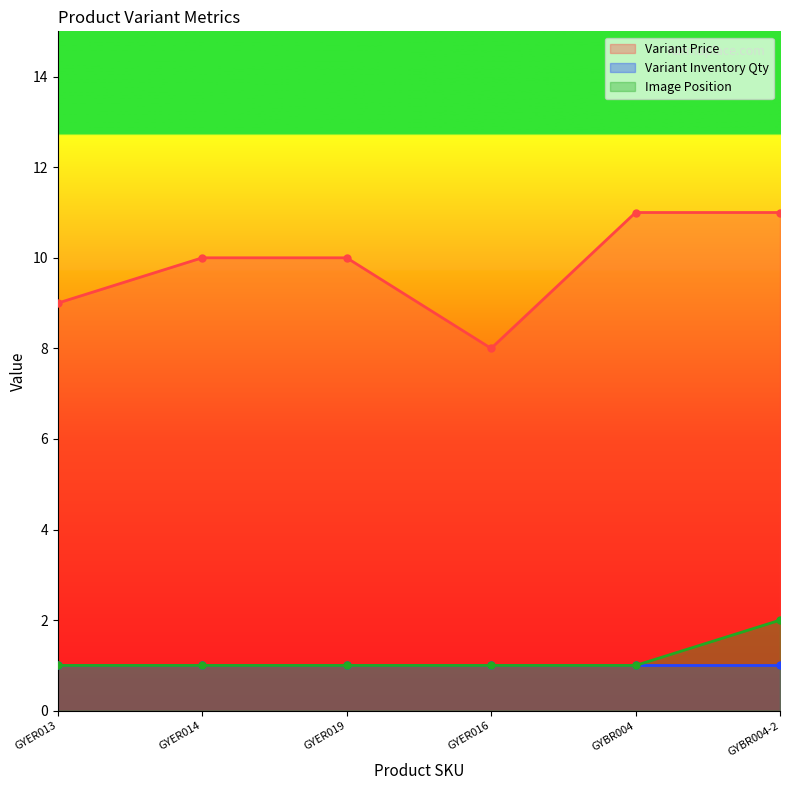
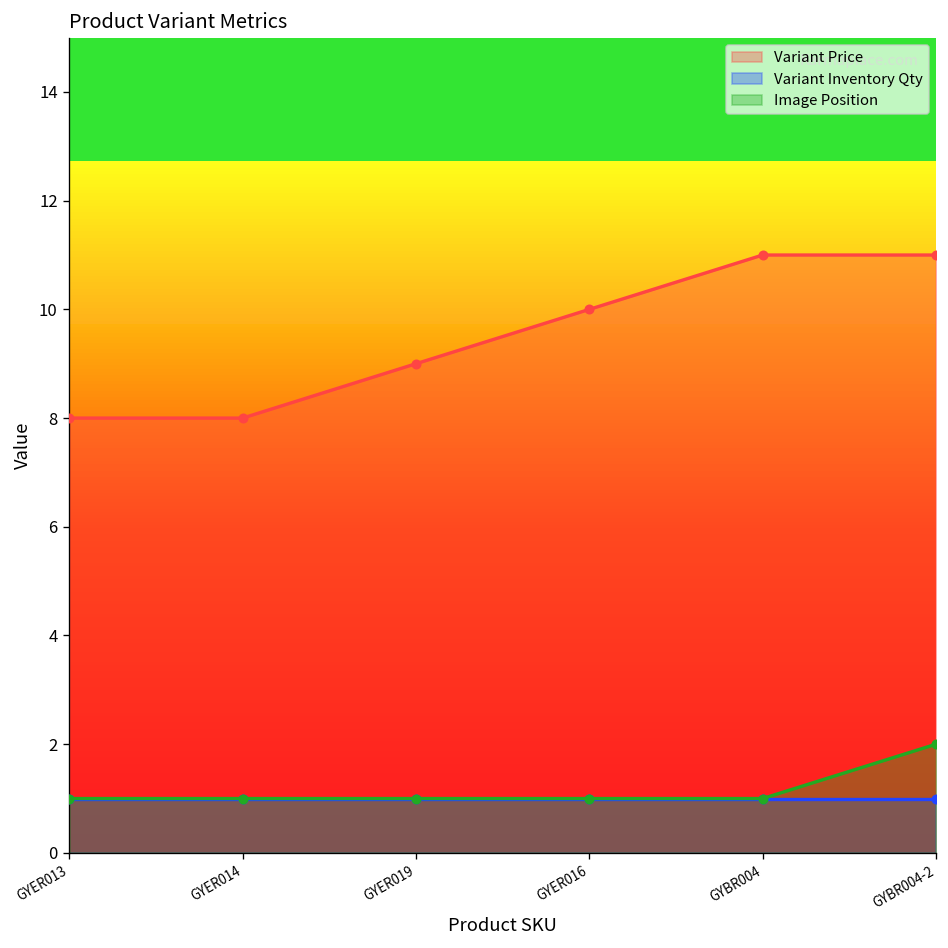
  {
    "Variant Price": {
-     "GYER013": 9,
-     "GYER014": 10,
-     "GYER019": 10,
-     "GYER016": 8,
+     "GYER013": 8,
+     "GYER014": 8,
+     "GYER019": 9,
+     "GYER016": 10,
      "GYBR004": 11,
      "GYBR004-2": 11
    },
    "Variant Inventory Qty": {
      "GYBR004-2": 1
    },
    "Image Position": {
      "GYBR004-2": 2
    }
  }
